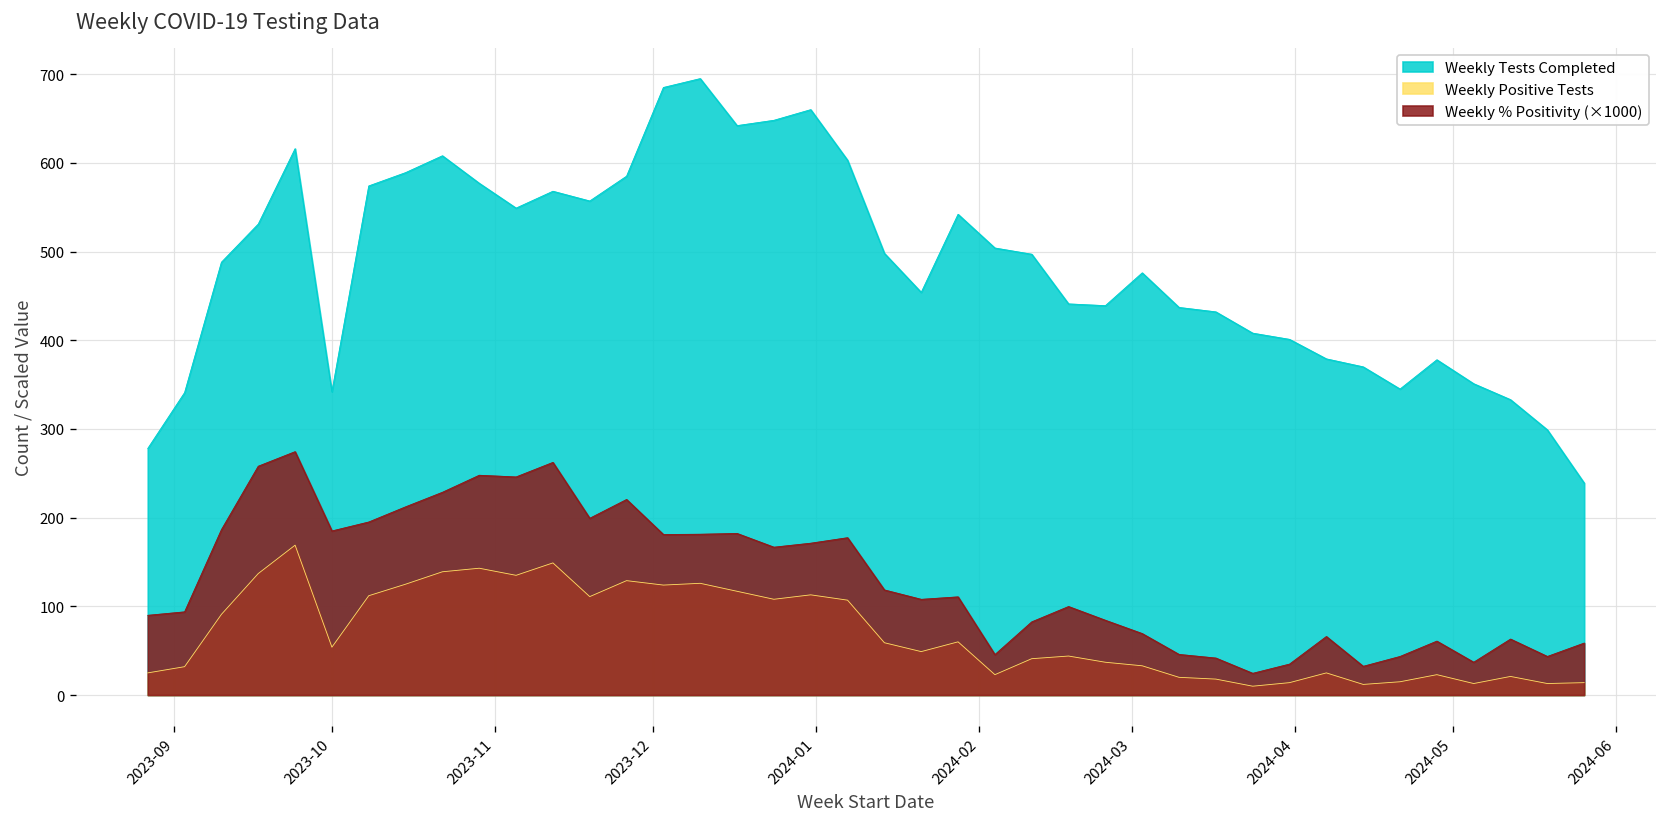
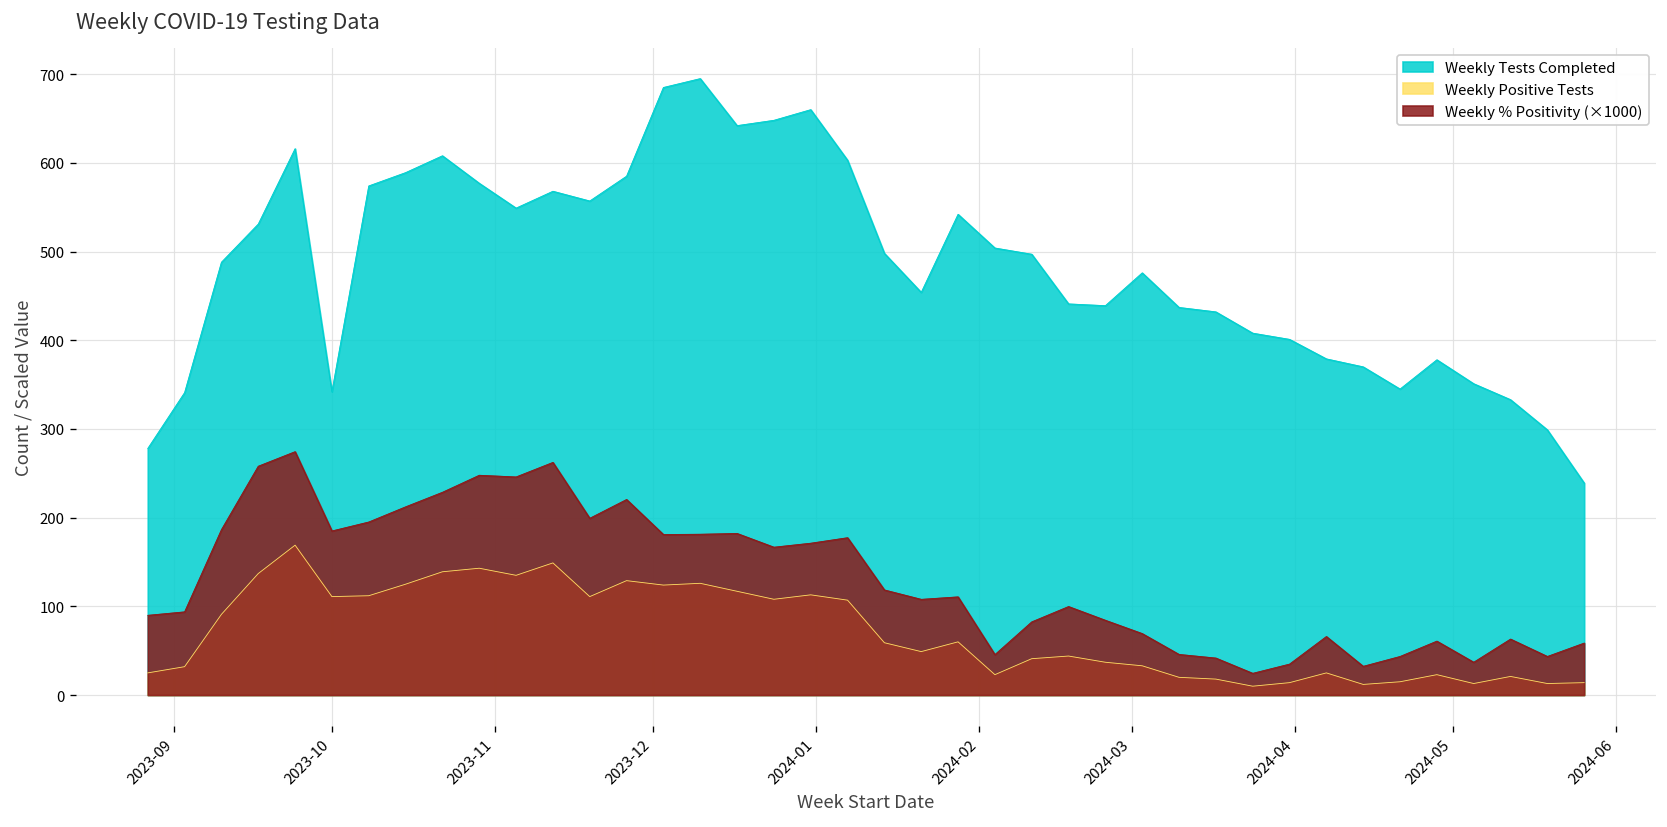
  {
    "Weekly Tests Completed": {
      "2023-10": 340
    },
    "Weekly Positive Tests": {
-     "2023-10": 50
+     "2023-10": 110
    },
    "Weekly % Positivity (×1000)": {
      "2023-10": 190
    }
  }
